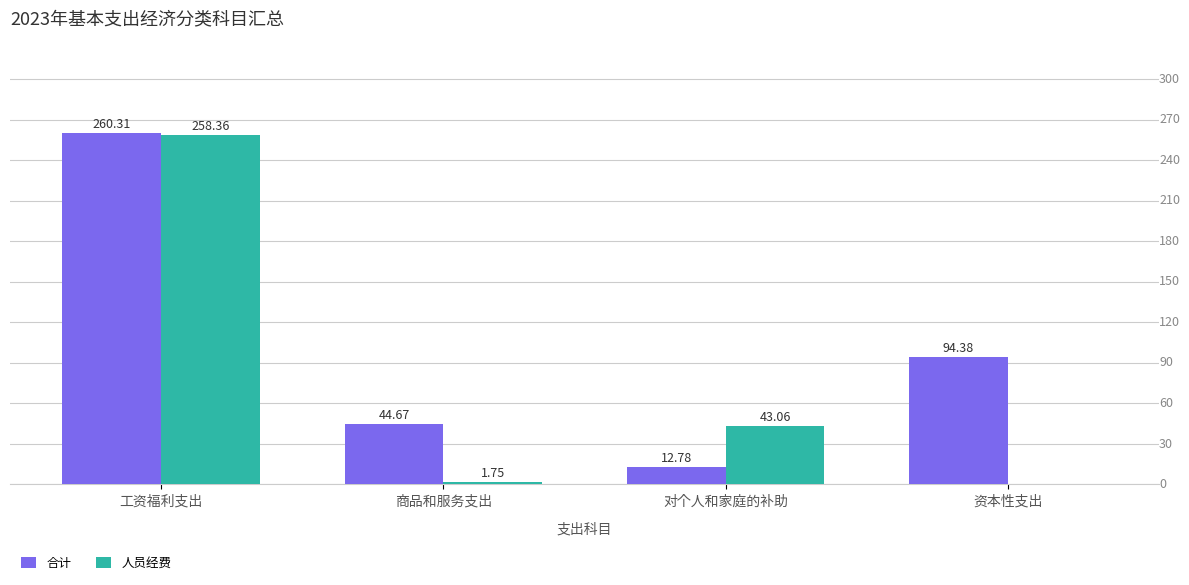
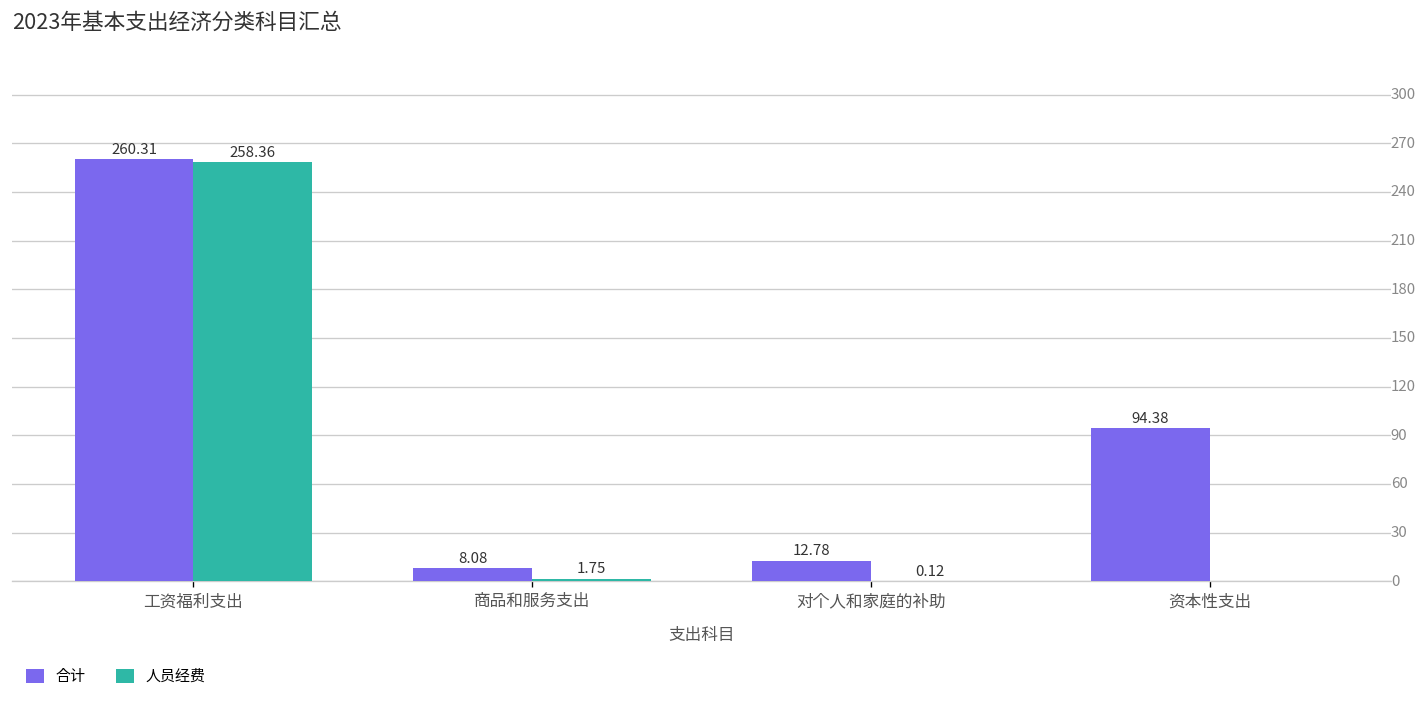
  {
    "合计": {
      "工资福利支出": 260.31,
-     "商品和服务支出": 44.67,
+     "商品和服务支出": 8.08,
      "对个人和家庭的补助": 12.78,
      "资本性支出": 94.38
    },
    "人员经费": {
      "工资福利支出": 258.36,
      "商品和服务支出": 1.75,
-     "对个人和家庭的补助": 43.06
+     "对个人和家庭的补助": 0.12
    }
  }
